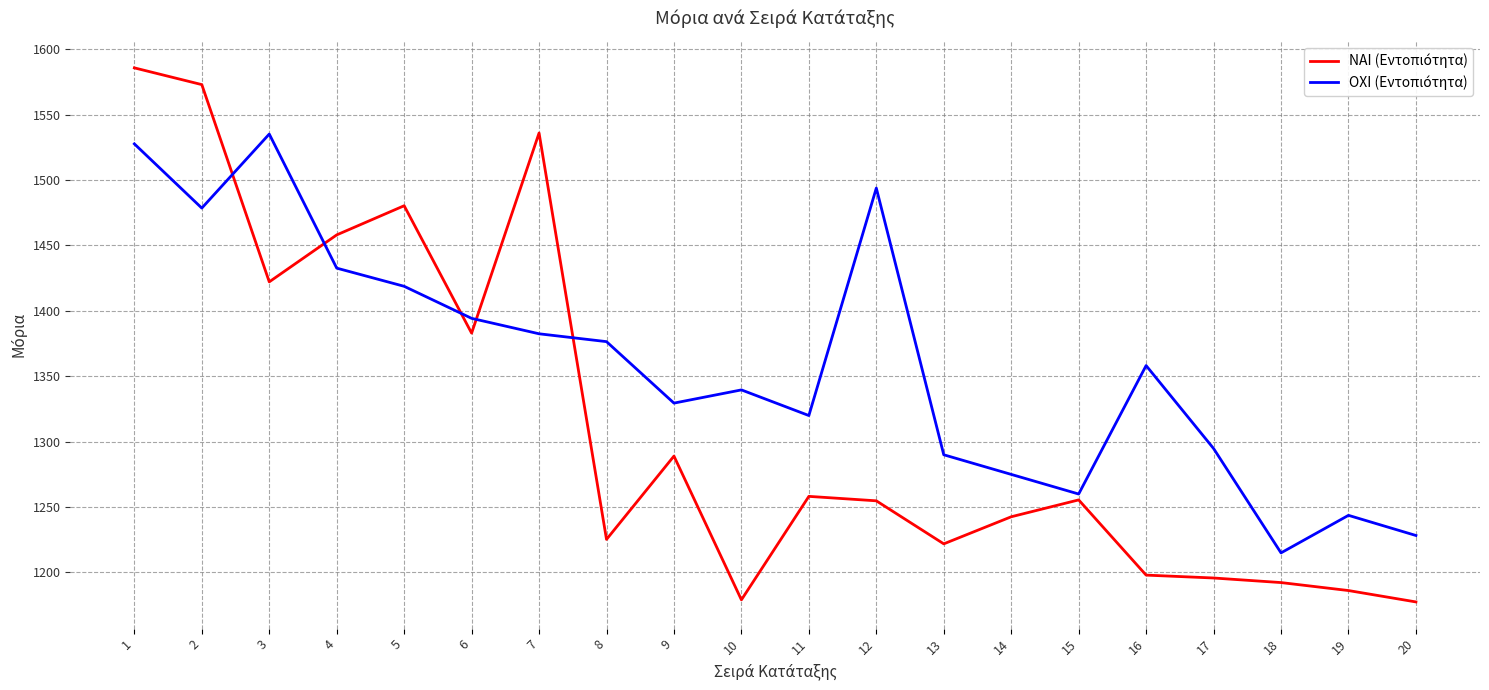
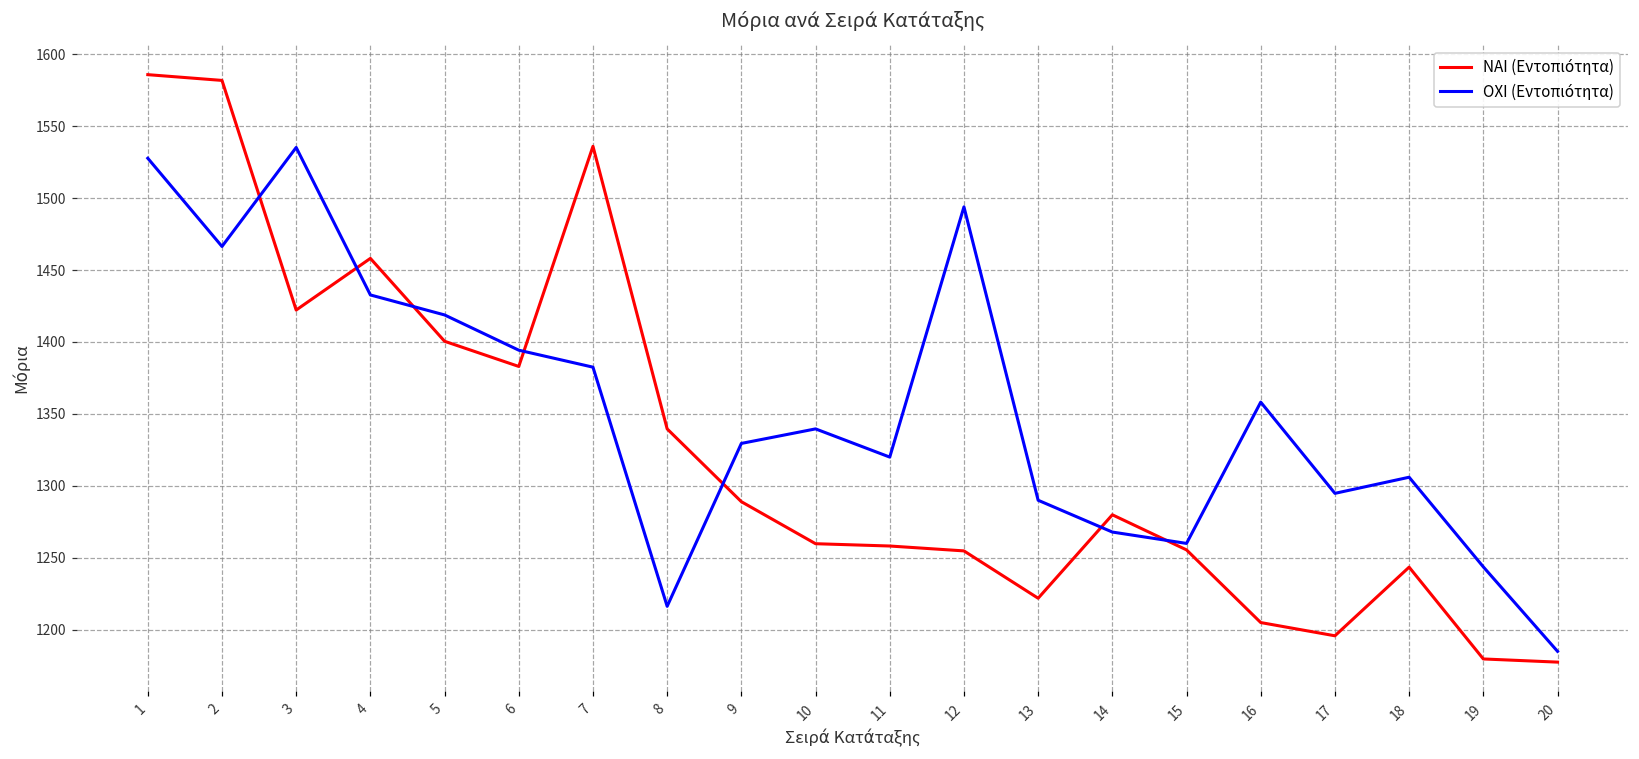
  {
    "ΝΑΙ (Εντοπιότητα)": {
      "1": 1586,
-     "2": 1573,
+     "2": 1582,
      "3": 1422,
      "4": 1458,
-     "5": 1480,
+     "5": 1401,
      "6": 1383,
      "7": 1536,
-     "8": 1225,
+     "8": 1340,
      "9": 1289,
-     "10": 1179,
+     "10": 1260,
      "11": 1258,
      "12": 1255,
      "13": 1222,
-     "14": 1243,
+     "14": 1280,
      "15": 1256,
-     "16": 1198,
+     "16": 1205,
      "17": 1196,
-     "18": 1192,
-     "19": 1186,
+     "18": 1244,
+     "19": 1180,
      "20": 1178
    },
    "ΟΧΙ (Εντοπιότητα)": {
      "1": 1528,
-     "2": 1479,
+     "2": 1466,
      "3": 1535,
      "4": 1433,
      "5": 1419,
      "6": 1394,
      "7": 1383,
-     "8": 1377,
+     "8": 1216,
      "9": 1330,
      "10": 1340,
      "11": 1320,
      "12": 1494,
      "13": 1290,
-     "14": 1275,
+     "14": 1268,
      "15": 1260,
      "16": 1358,
      "17": 1295,
-     "18": 1215,
+     "18": 1306,
      "19": 1244,
-     "20": 1228
+     "20": 1185
    }
  }
